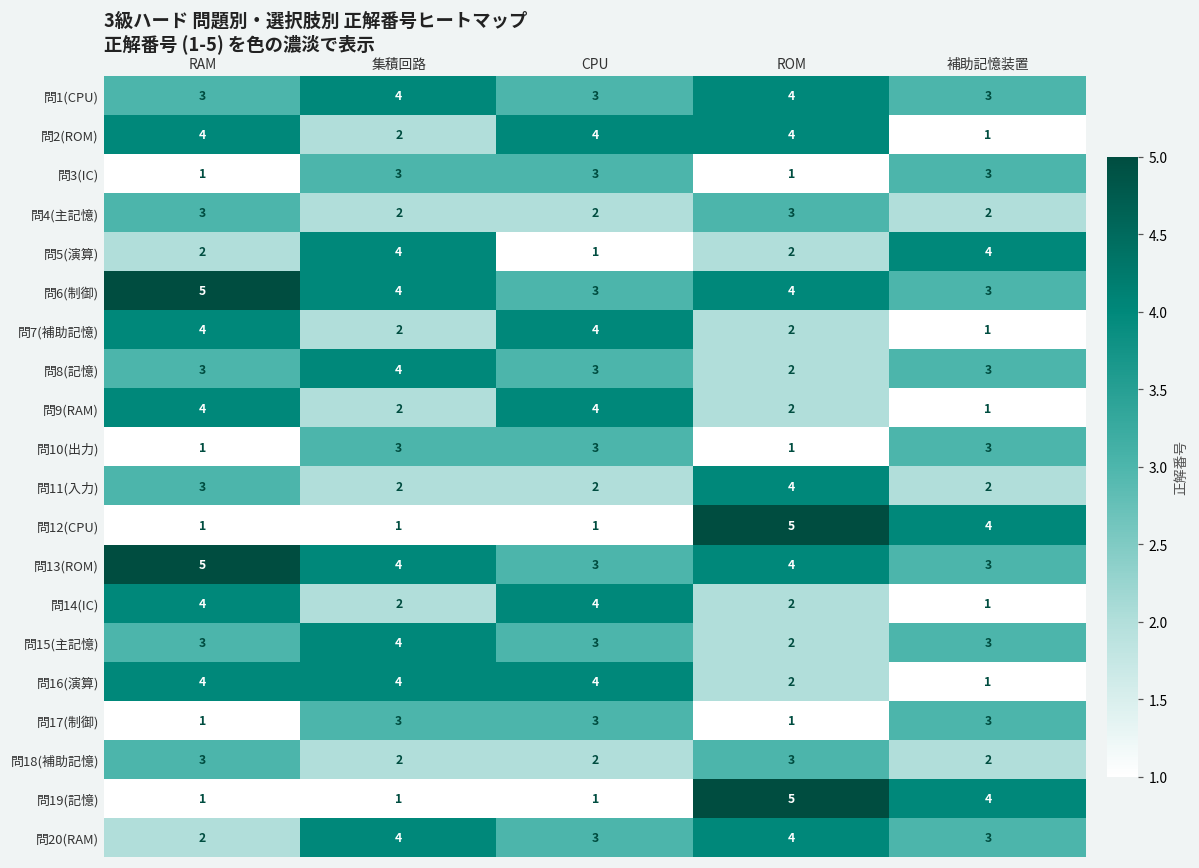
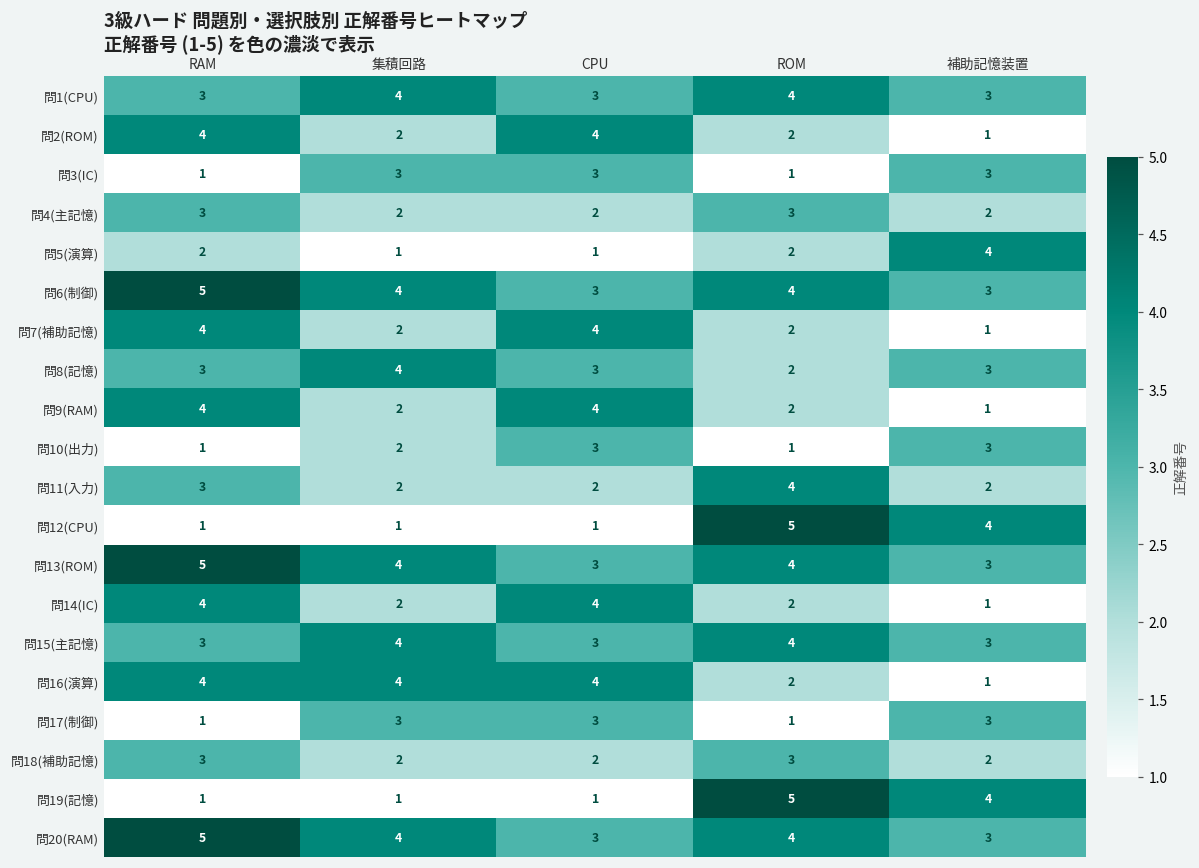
  {
    "問1(CPU)": {
      "RAM": 3,
      "集積回路": 4,
      "CPU": 3,
      "ROM": 4,
      "補助記憶装置": 3
    },
    "問2(ROM)": {
      "RAM": 4,
      "集積回路": 2,
      "CPU": 4,
-     "ROM": 4,
+     "ROM": 2,
      "補助記憶装置": 1
    },
    "問3(IC)": {
      "RAM": 1,
      "集積回路": 3,
      "CPU": 3,
      "ROM": 1,
      "補助記憶装置": 3
    },
    "問4(主記憶)": {
      "RAM": 3,
      "集積回路": 2,
      "CPU": 2,
      "ROM": 3,
      "補助記憶装置": 2
    },
    "問5(演算)": {
      "RAM": 2,
-     "集積回路": 4,
+     "集積回路": 1,
      "CPU": 1,
      "ROM": 2,
      "補助記憶装置": 4
    },
    "問6(制御)": {
      "RAM": 5,
      "集積回路": 4,
      "CPU": 3,
      "ROM": 4,
      "補助記憶装置": 3
    },
    "問7(補助記憶)": {
      "RAM": 4,
      "集積回路": 2,
      "CPU": 4,
      "ROM": 2,
      "補助記憶装置": 1
    },
    "問8(記憶)": {
      "RAM": 3,
      "集積回路": 4,
      "CPU": 3,
      "ROM": 2,
      "補助記憶装置": 3
    },
    "問9(RAM)": {
      "RAM": 4,
      "集積回路": 2,
      "CPU": 4,
      "ROM": 2,
      "補助記憶装置": 1
    },
    "問10(出力)": {
      "RAM": 1,
-     "集積回路": 3,
+     "集積回路": 2,
      "CPU": 3,
      "ROM": 1,
      "補助記憶装置": 3
    },
    "問11(入力)": {
      "RAM": 3,
      "集積回路": 2,
      "CPU": 2,
      "ROM": 4,
      "補助記憶装置": 2
    },
    "問12(CPU)": {
      "RAM": 1,
      "集積回路": 1,
      "CPU": 1,
      "ROM": 5,
      "補助記憶装置": 4
    },
    "問13(ROM)": {
      "RAM": 5,
      "集積回路": 4,
      "CPU": 3,
      "ROM": 4,
      "補助記憶装置": 3
    },
    "問14(IC)": {
      "RAM": 4,
      "集積回路": 2,
      "CPU": 4,
      "ROM": 2,
      "補助記憶装置": 1
    },
    "問15(主記憶)": {
      "RAM": 3,
      "集積回路": 4,
      "CPU": 3,
-     "ROM": 2,
+     "ROM": 4,
      "補助記憶装置": 3
    },
    "問16(演算)": {
      "RAM": 4,
      "集積回路": 4,
      "CPU": 4,
      "ROM": 2,
      "補助記憶装置": 1
    },
    "問17(制御)": {
      "RAM": 1,
      "集積回路": 3,
      "CPU": 3,
      "ROM": 1,
      "補助記憶装置": 3
    },
    "問18(補助記憶)": {
      "RAM": 3,
      "集積回路": 2,
      "CPU": 2,
      "ROM": 3,
      "補助記憶装置": 2
    },
    "問19(記憶)": {
      "RAM": 1,
      "集積回路": 1,
      "CPU": 1,
      "ROM": 5,
      "補助記憶装置": 4
    },
    "問20(RAM)": {
-     "RAM": 2,
+     "RAM": 5,
      "集積回路": 4,
      "CPU": 3,
      "ROM": 4,
      "補助記憶装置": 3
    }
  }
